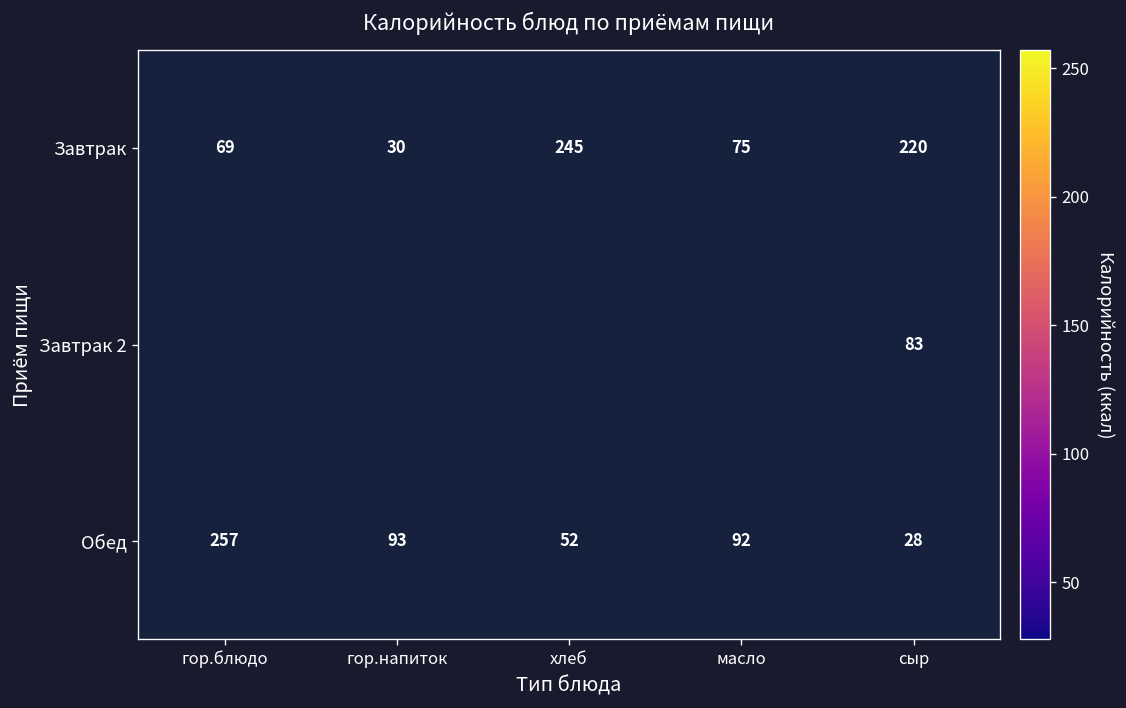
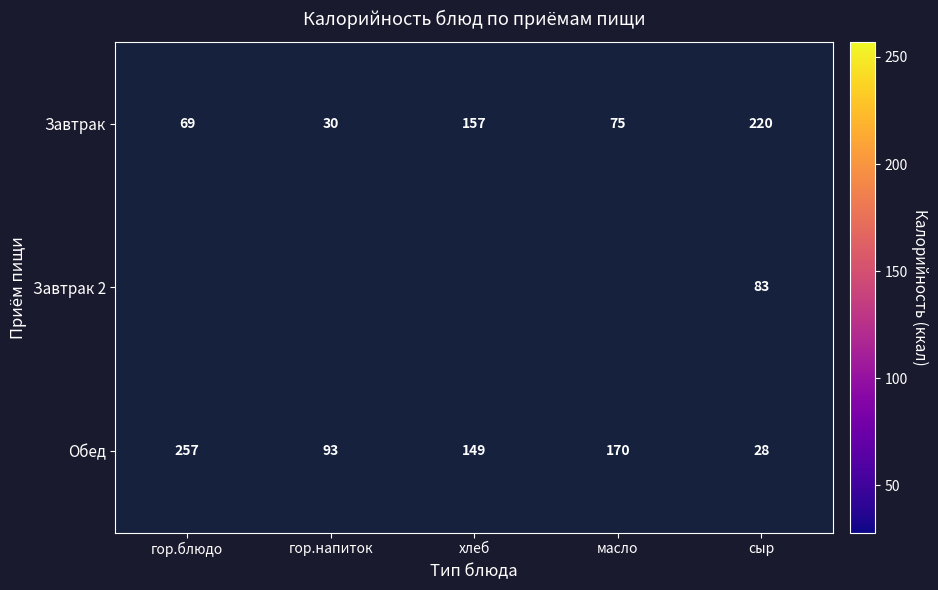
  {
    "Завтрак": {
      "гор.блюдо": 69,
      "гор.напиток": 30,
-     "хлеб": 245,
+     "хлеб": 157,
      "масло": 75,
      "сыр": 220
    },
    "Завтрак 2": {
      "сыр": 83
    },
    "Обед": {
      "гор.блюдо": 257,
      "гор.напиток": 93,
-     "хлеб": 52,
-     "масло": 92,
+     "хлеб": 149,
+     "масло": 170,
      "сыр": 28
    }
  }
